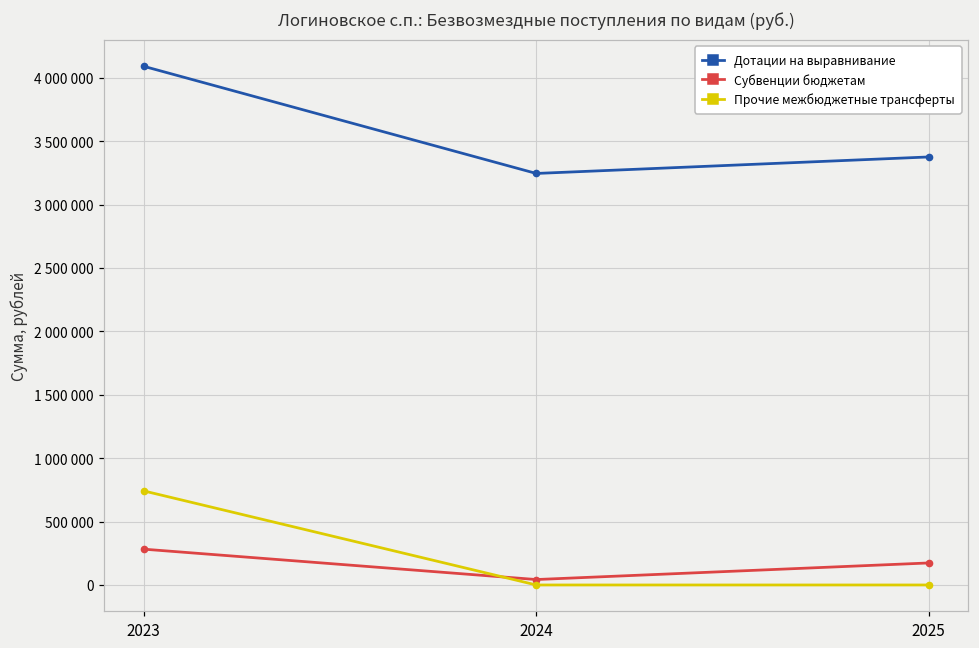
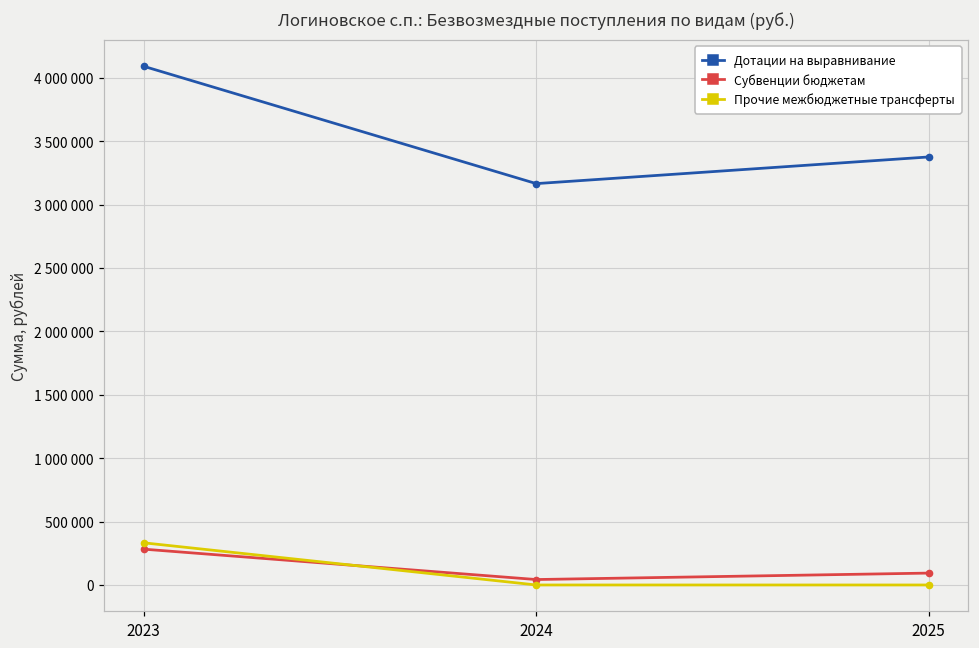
  {
    "Дотации на выравнивание": {
      "2023": 4090000,
-     "2024": 3250000,
+     "2024": 3170000,
      "2025": 3380000
    },
    "Субвенции бюджетам": {
      "2023": 280000,
      "2024": 40000,
-     "2025": 170000
+     "2025": 90000
    },
    "Прочие межбюджетные трансферты": {
-     "2023": 740000,
+     "2023": 330000,
      "2024": 0,
      "2025": 0
    }
  }
